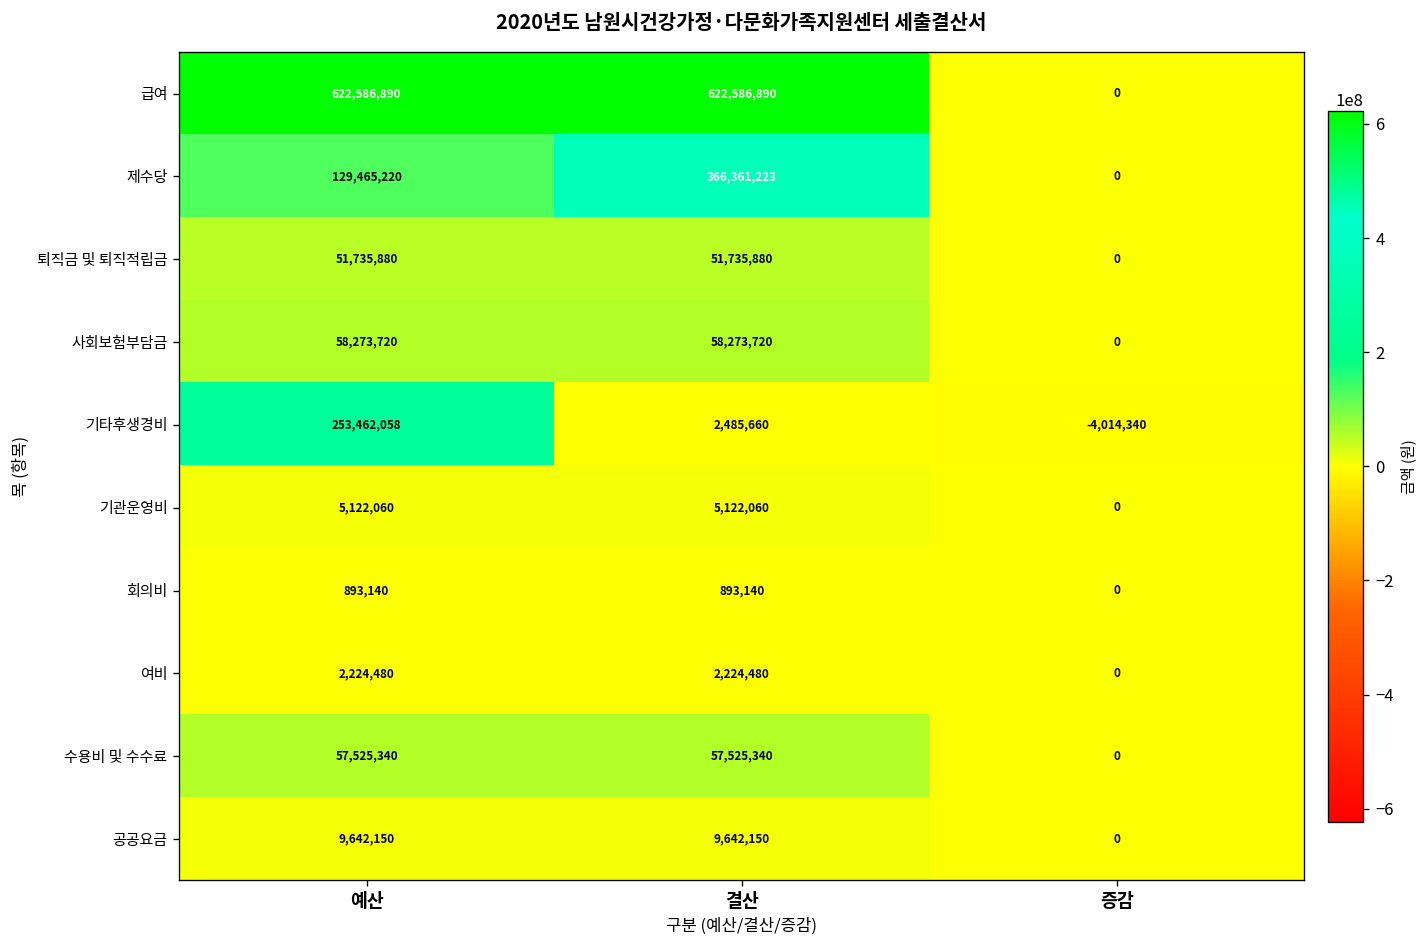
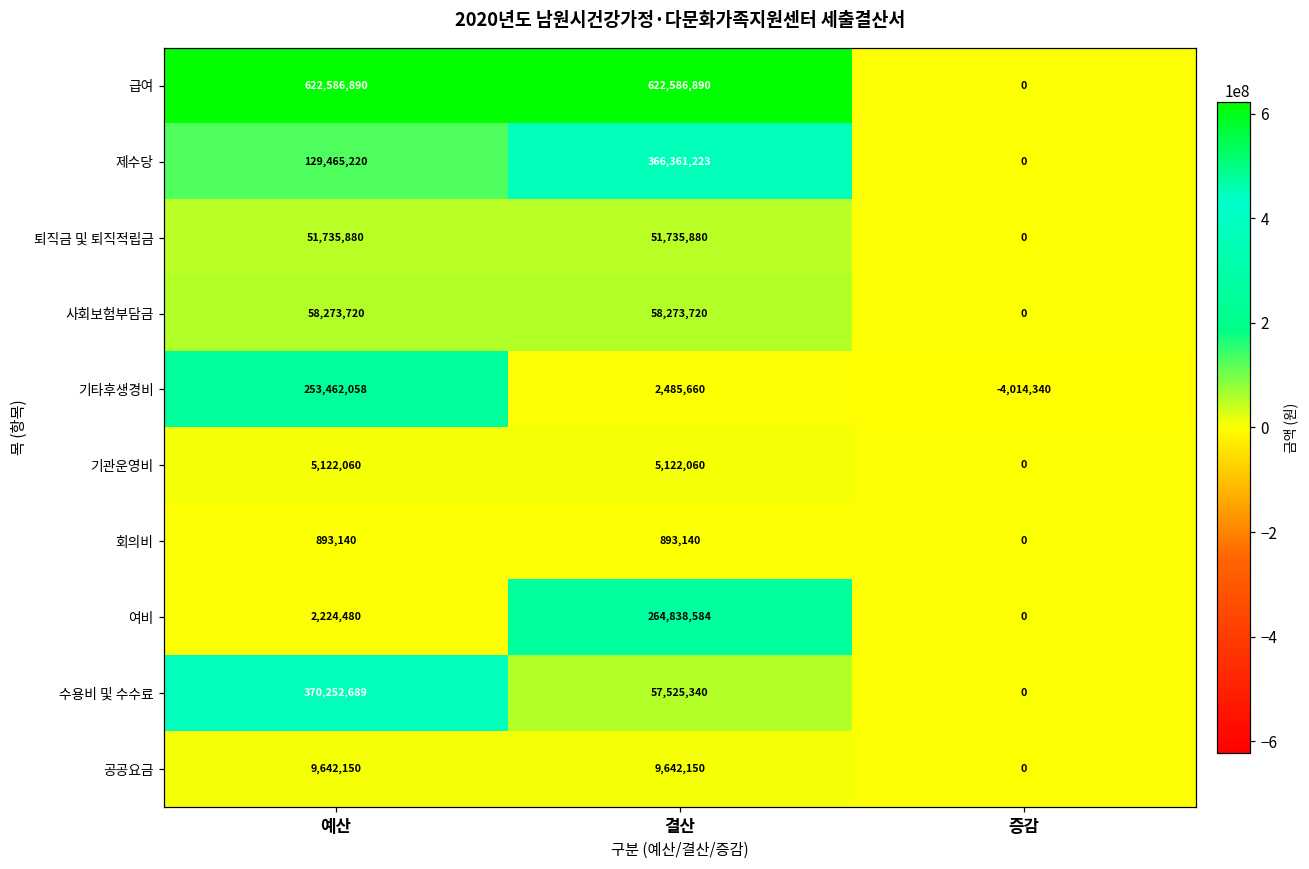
  {
    "급여": {
      "예산": "622,586,890",
      "결산": "622,586,890",
      "증감": "0"
    },
    "제수당": {
      "예산": "129,465,220",
      "결산": "366,361,223",
      "증감": "0"
    },
    "퇴직금 및 퇴직적립금": {
      "예산": "51,735,880",
      "결산": "51,735,880",
      "증감": "0"
    },
    "사회보험부담금": {
      "예산": "58,273,720",
      "결산": "58,273,720",
      "증감": "0"
    },
    "기타후생경비": {
      "예산": "253,462,058",
      "결산": "2,485,660",
      "증감": "-4,014,340"
    },
    "기관운영비": {
      "예산": "5,122,060",
      "결산": "5,122,060",
      "증감": "0"
    },
    "회의비": {
      "예산": "893,140",
      "결산": "893,140",
      "증감": "0"
    },
    "여비": {
      "예산": "2,224,480",
-     "결산": "2,224,480",
+     "결산": "264,838,584",
      "증감": "0"
    },
    "수용비 및 수수료": {
-     "예산": "57,525,340",
+     "예산": "370,252,689",
      "결산": "57,525,340",
      "증감": "0"
    },
    "공공요금": {
      "예산": "9,642,150",
      "결산": "9,642,150",
      "증감": "0"
    }
  }
